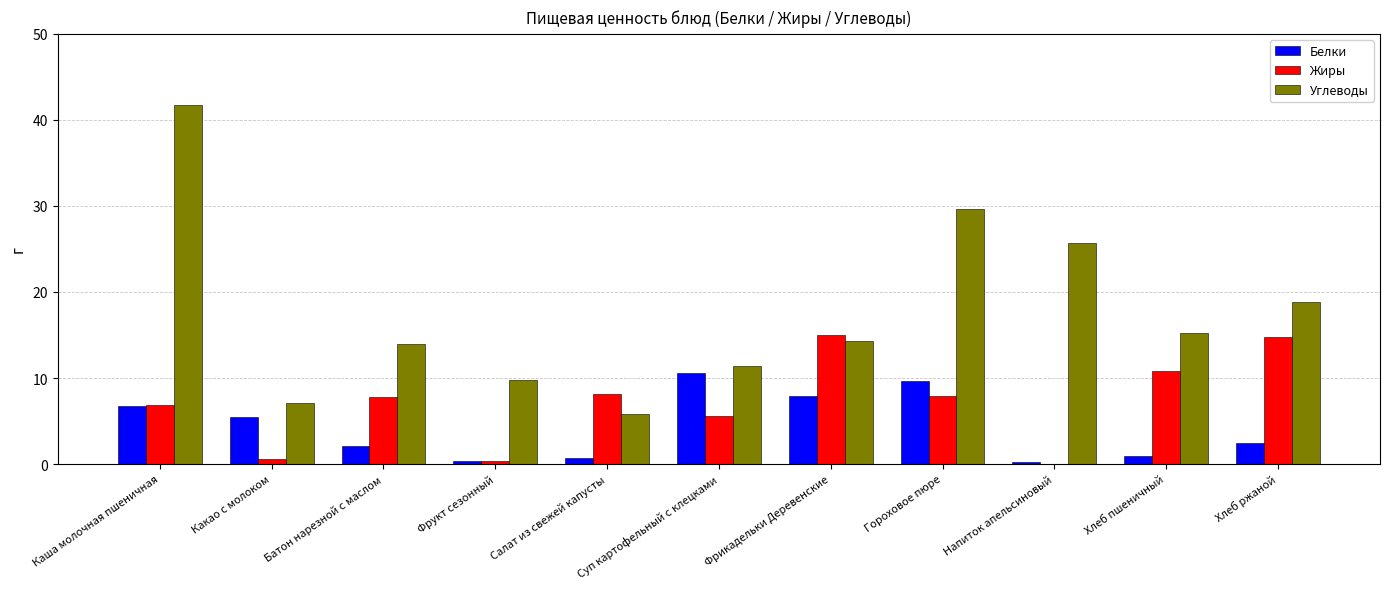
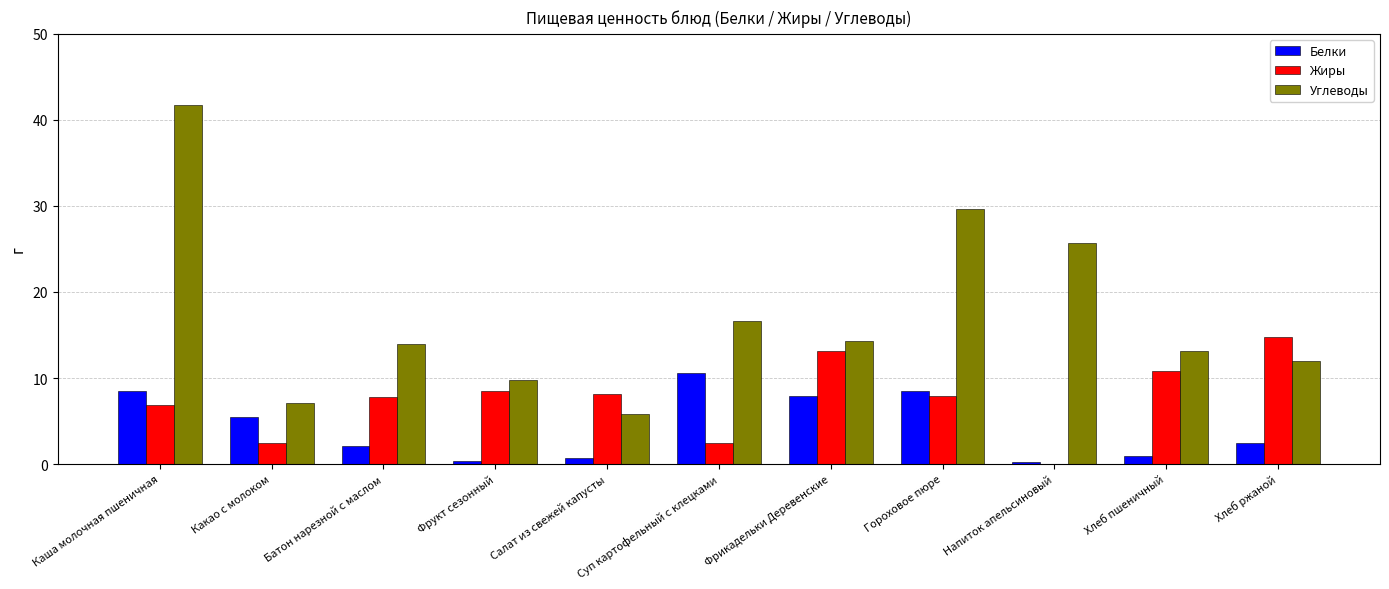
  {
    "Белки": {
-     "Каша молочная пшеничная": 7,
+     "Каша молочная пшеничная": 9,
      "Какао с молоком": 6,
      "Батон нарезной с маслом": 2,
      "Фрукт сезонный": 0,
      "Салат из свежей капусты": 1,
      "Суп картофельный с клецками": 11,
      "Фрикадельки Деревенские": 8,
-     "Гороховое пюре": 10,
+     "Гороховое пюре": 9,
      "Хлеб пшеничный": 1,
      "Хлеб ржаной": 2
    },
    "Жиры": {
      "Каша молочная пшеничная": 7,
-     "Какао с молоком": 1,
+     "Какао с молоком": 3,
      "Батон нарезной с маслом": 8,
-     "Фрукт сезонный": 0,
+     "Фрукт сезонный": 9,
      "Салат из свежей капусты": 8,
-     "Суп картофельный с клецками": 6,
-     "Фрикадельки Деревенские": 15,
+     "Суп картофельный с клецками": 2,
+     "Фрикадельки Деревенские": 13,
      "Гороховое пюре": 8,
      "Напиток апельсиновый": 0,
      "Хлеб пшеничный": 11,
      "Хлеб ржаной": 15
    },
    "Углеводы": {
      "Каша молочная пшеничная": 42,
      "Какао с молоком": 7,
      "Батон нарезной с маслом": 14,
      "Фрукт сезонный": 10,
      "Салат из свежей капусты": 6,
-     "Суп картофельный с клецками": 11,
+     "Суп картофельный с клецками": 17,
      "Фрикадельки Деревенские": 14,
      "Гороховое пюре": 30,
      "Напиток апельсиновый": 26,
-     "Хлеб пшеничный": 15,
-     "Хлеб ржаной": 19
+     "Хлеб пшеничный": 13,
+     "Хлеб ржаной": 12
    }
  }
